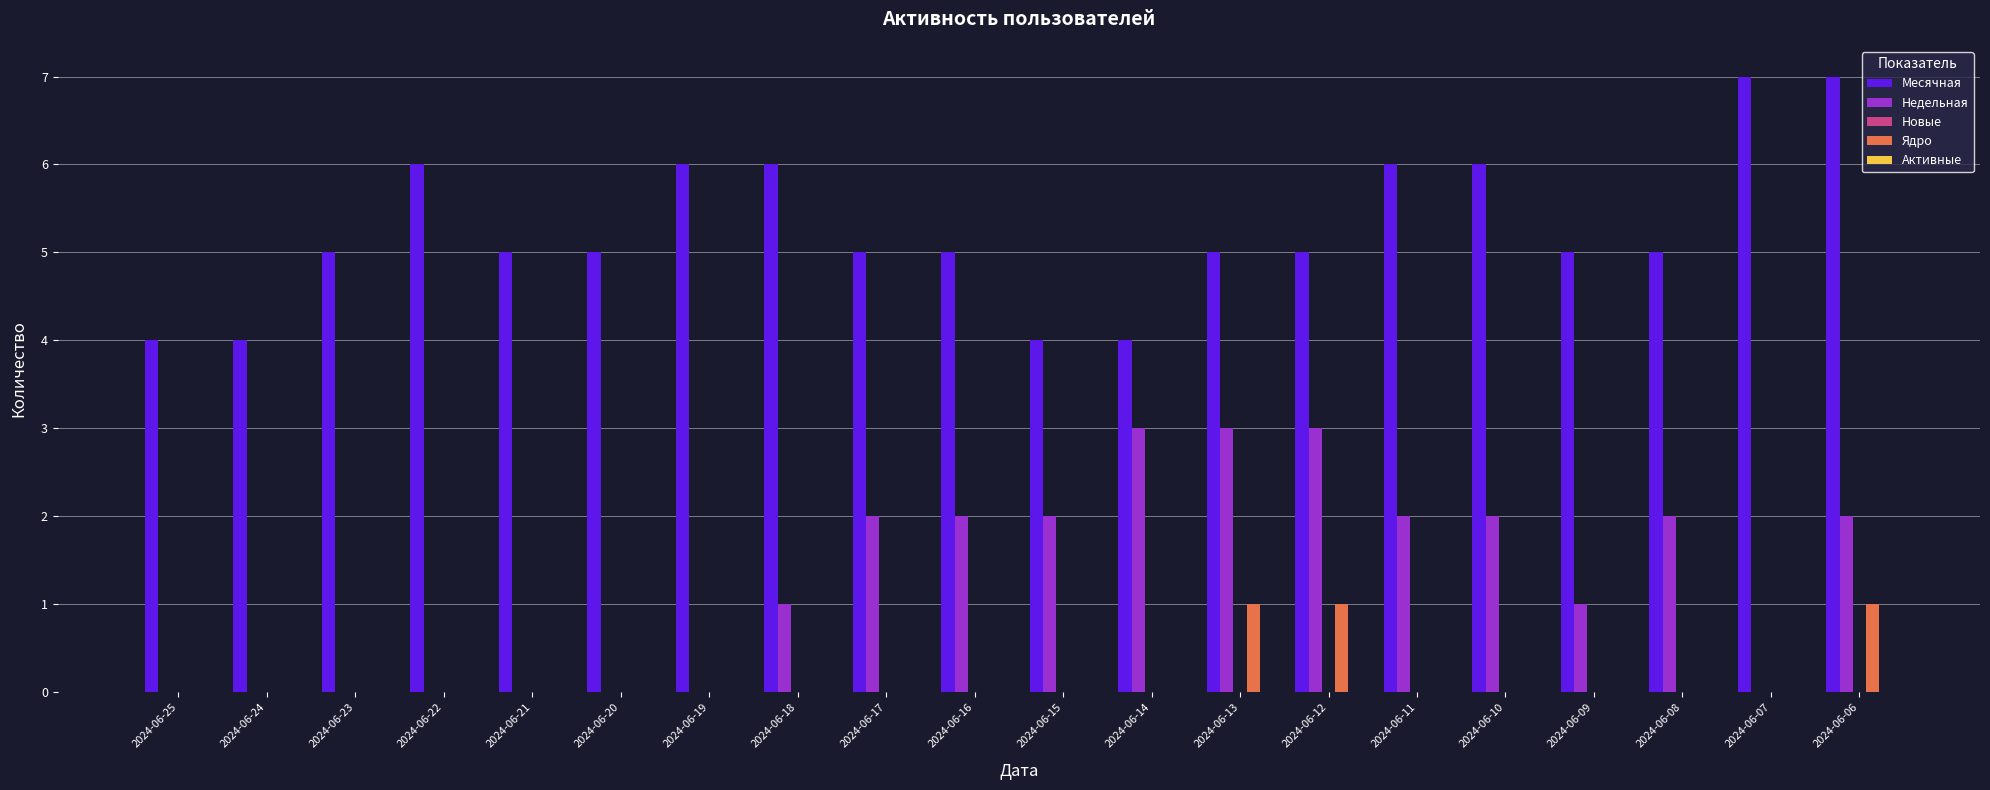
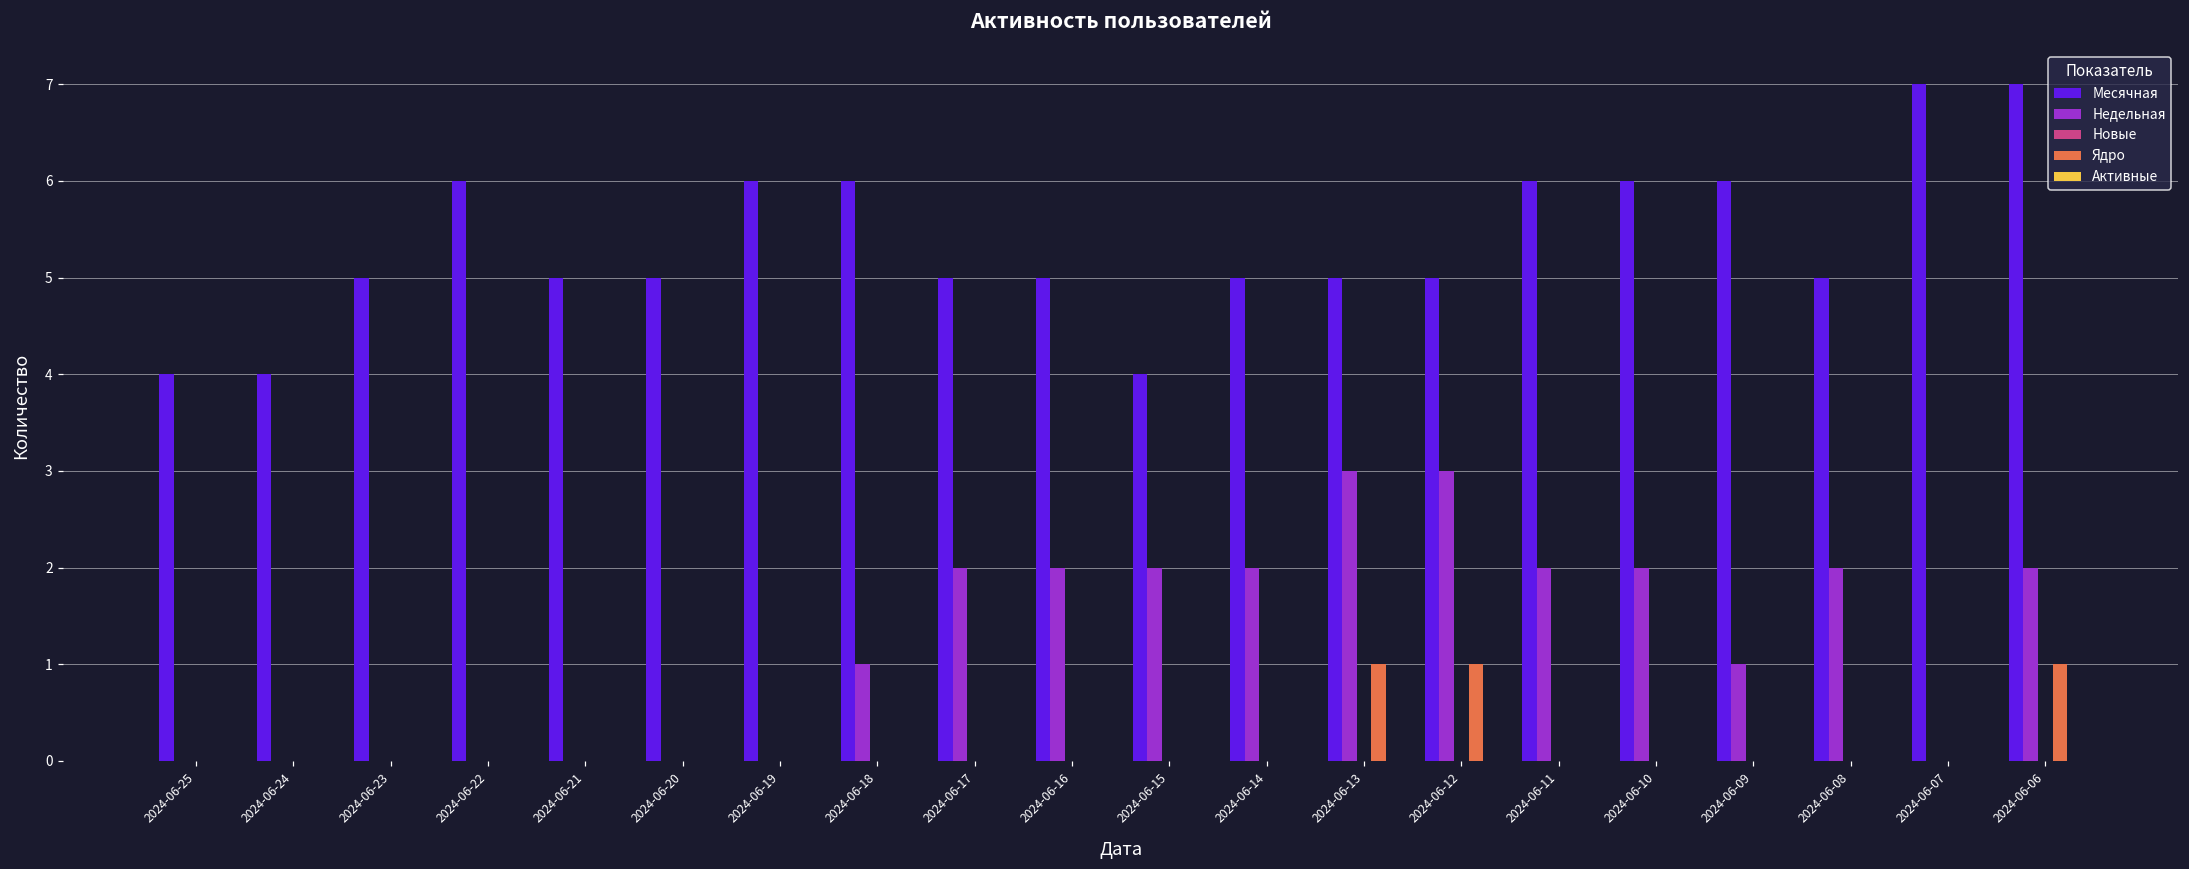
  {
    "Месячная": {
      "2024-06-25": 4,
      "2024-06-24": 4,
      "2024-06-23": 5,
      "2024-06-22": 6,
      "2024-06-21": 5,
      "2024-06-20": 5,
      "2024-06-19": 6,
      "2024-06-18": 6,
      "2024-06-17": 5,
      "2024-06-16": 5,
      "2024-06-15": 4,
-     "2024-06-14": 4,
+     "2024-06-14": 5,
      "2024-06-13": 5,
      "2024-06-12": 5,
      "2024-06-11": 6,
      "2024-06-10": 6,
-     "2024-06-09": 5,
+     "2024-06-09": 6,
      "2024-06-08": 5,
      "2024-06-07": 7,
      "2024-06-06": 7
    },
    "Недельная": {
      "2024-06-25": 0,
      "2024-06-24": 0,
      "2024-06-23": 0,
      "2024-06-22": 0,
      "2024-06-21": 0,
      "2024-06-20": 0,
      "2024-06-19": 0,
      "2024-06-18": 1,
      "2024-06-17": 2,
      "2024-06-16": 2,
      "2024-06-15": 2,
-     "2024-06-14": 3,
+     "2024-06-14": 2,
      "2024-06-13": 3,
      "2024-06-12": 3,
      "2024-06-11": 2,
      "2024-06-10": 2,
      "2024-06-09": 1,
      "2024-06-08": 2,
      "2024-06-07": 0,
      "2024-06-06": 2
    },
    "Новые": {
      "2024-06-25": 0,
      "2024-06-24": 0,
      "2024-06-23": 0,
      "2024-06-22": 0,
      "2024-06-21": 0,
      "2024-06-20": 0,
      "2024-06-19": 0,
      "2024-06-18": 0,
      "2024-06-17": 0,
      "2024-06-16": 0,
      "2024-06-15": 0,
      "2024-06-14": 0,
      "2024-06-13": 0,
      "2024-06-12": 0,
      "2024-06-11": 0,
      "2024-06-10": 0,
      "2024-06-09": 0,
      "2024-06-08": 0,
      "2024-06-07": 0,
      "2024-06-06": 0
    },
    "Ядро": {
      "2024-06-25": 0,
      "2024-06-24": 0,
      "2024-06-23": 0,
      "2024-06-22": 0,
      "2024-06-21": 0,
      "2024-06-20": 0,
      "2024-06-19": 0,
      "2024-06-18": 0,
      "2024-06-17": 0,
      "2024-06-16": 0,
      "2024-06-15": 0,
      "2024-06-14": 0,
      "2024-06-13": 1,
      "2024-06-12": 1,
      "2024-06-11": 0,
      "2024-06-10": 0,
      "2024-06-09": 0,
      "2024-06-08": 0,
      "2024-06-07": 0,
      "2024-06-06": 1
    },
    "Активные": {
      "2024-06-25": 0,
      "2024-06-24": 0,
      "2024-06-23": 0,
      "2024-06-22": 0,
      "2024-06-21": 0,
      "2024-06-20": 0,
      "2024-06-19": 0,
      "2024-06-18": 0,
      "2024-06-17": 0,
      "2024-06-16": 0,
      "2024-06-15": 0,
      "2024-06-14": 0,
      "2024-06-13": 0,
      "2024-06-12": 0,
      "2024-06-11": 0,
      "2024-06-10": 0,
      "2024-06-09": 0,
      "2024-06-08": 0,
      "2024-06-07": 0,
      "2024-06-06": 0
    }
  }
